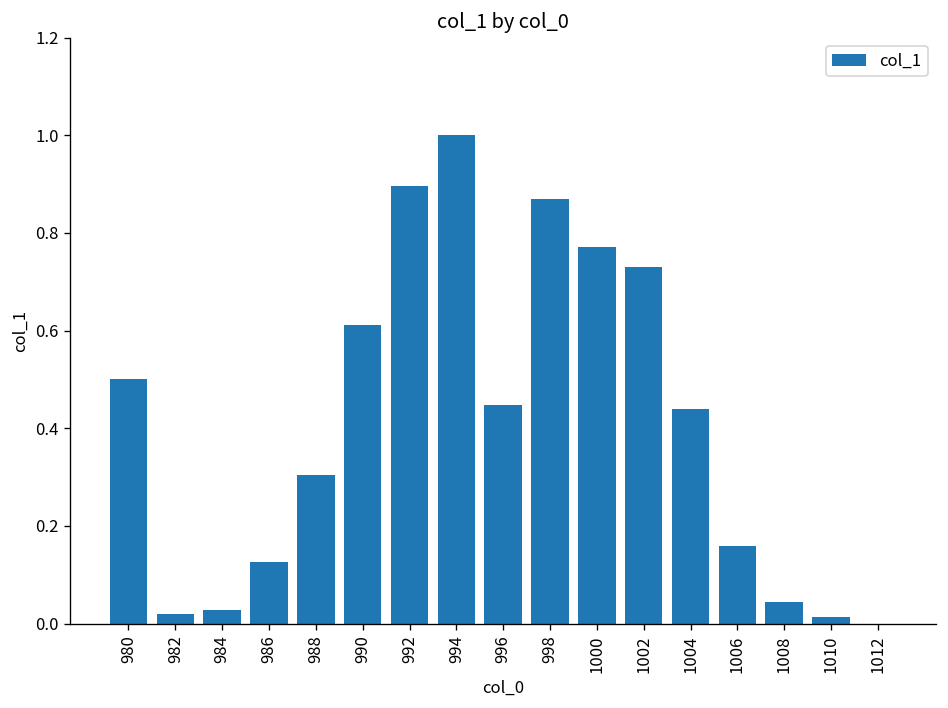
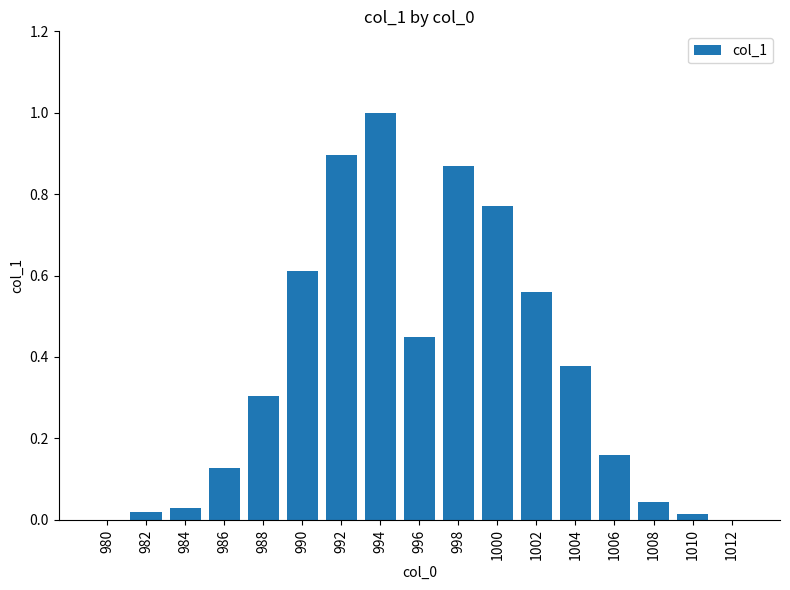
  {
-   "980": 0.5,
+   "980": 0.0,
    "982": 0.02,
    "984": 0.03,
    "986": 0.13,
    "988": 0.31,
    "990": 0.61,
    "992": 0.90,
    "994": 1.00,
    "996": 0.45,
    "998": 0.87,
    "1000": 0.77,
-   "1002": 0.73,
-   "1004": 0.44,
+   "1002": 0.56,
+   "1004": 0.38,
    "1006": 0.16,
    "1008": 0.04,
    "1010": 0.01,
    "1012": 0.00
  }
